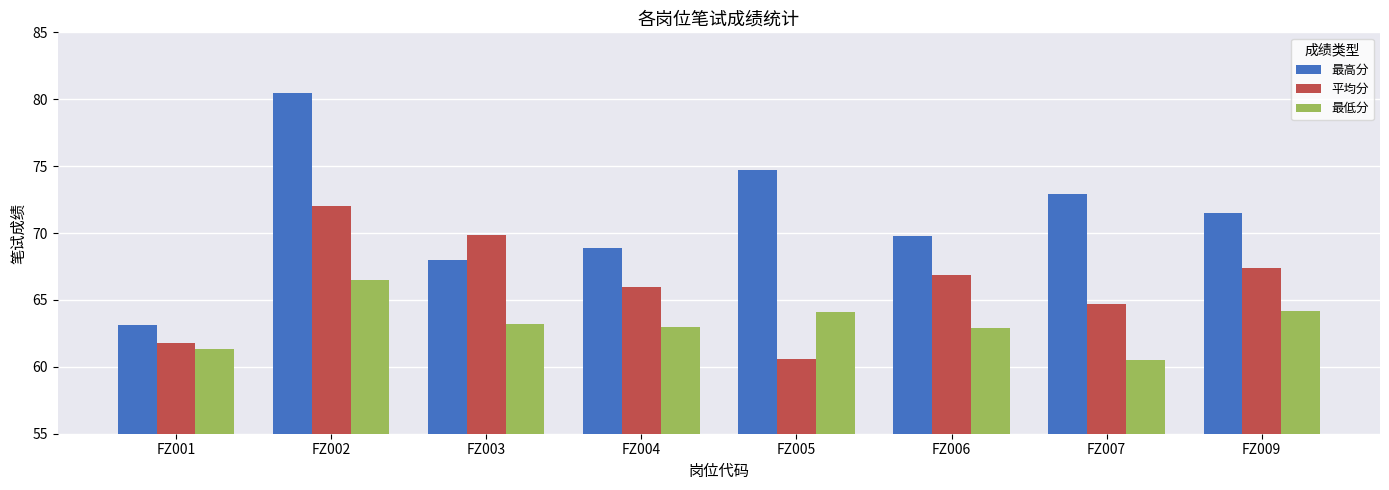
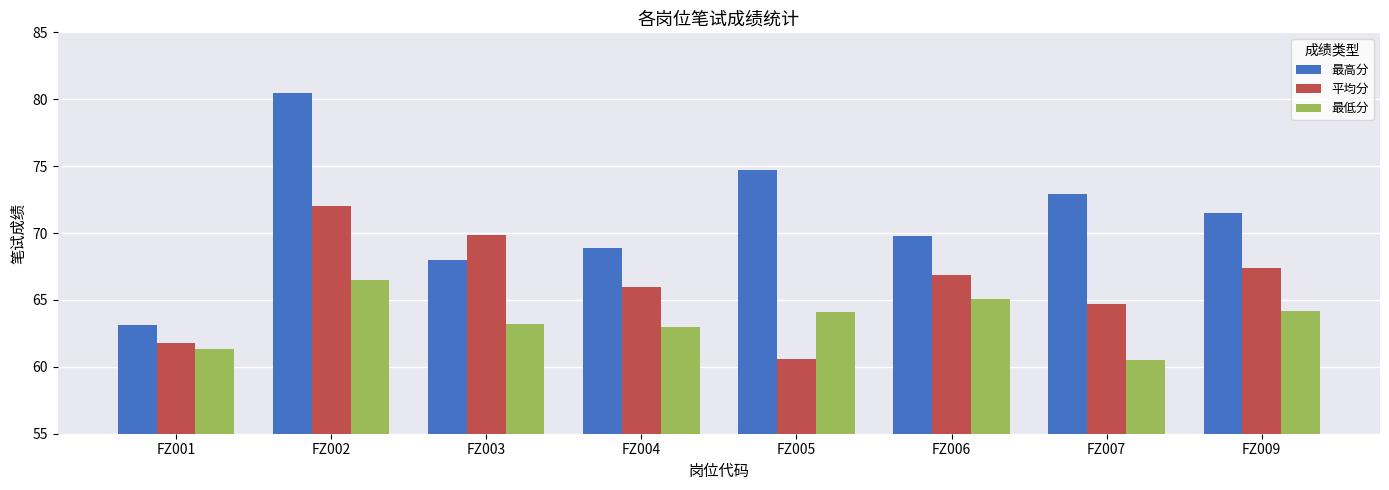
  {
    "最高分": {
      "FZ001": 63.1,
      "FZ002": 80.5,
      "FZ003": 68.0,
      "FZ004": 68.9,
      "FZ005": 74.7,
      "FZ006": 69.8,
      "FZ007": 72.9,
      "FZ009": 71.5
    },
    "平均分": {
      "FZ001": 61.8,
      "FZ002": 72.0,
      "FZ003": 69.9,
      "FZ004": 66.0,
      "FZ005": 60.6,
      "FZ006": 66.9,
      "FZ007": 64.7,
      "FZ009": 67.4
    },
    "最低分": {
      "FZ001": 61.3,
      "FZ002": 66.5,
      "FZ003": 63.2,
      "FZ004": 63.0,
      "FZ005": 64.1,
-     "FZ006": 62.9,
+     "FZ006": 65.1,
      "FZ007": 60.5,
      "FZ009": 64.2
    }
  }
